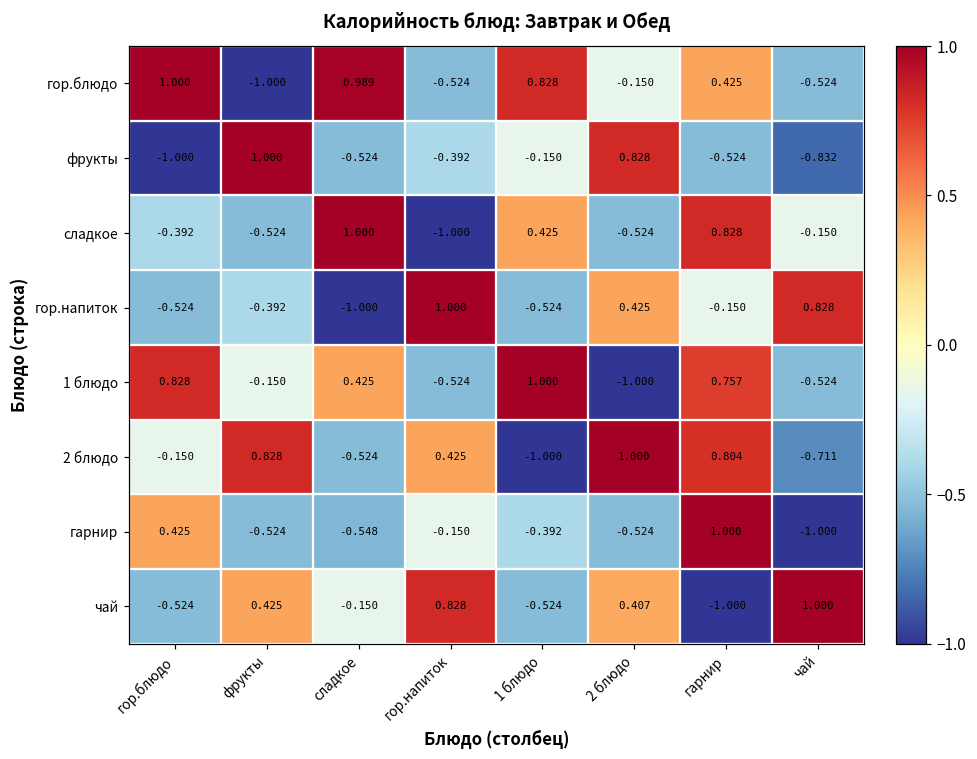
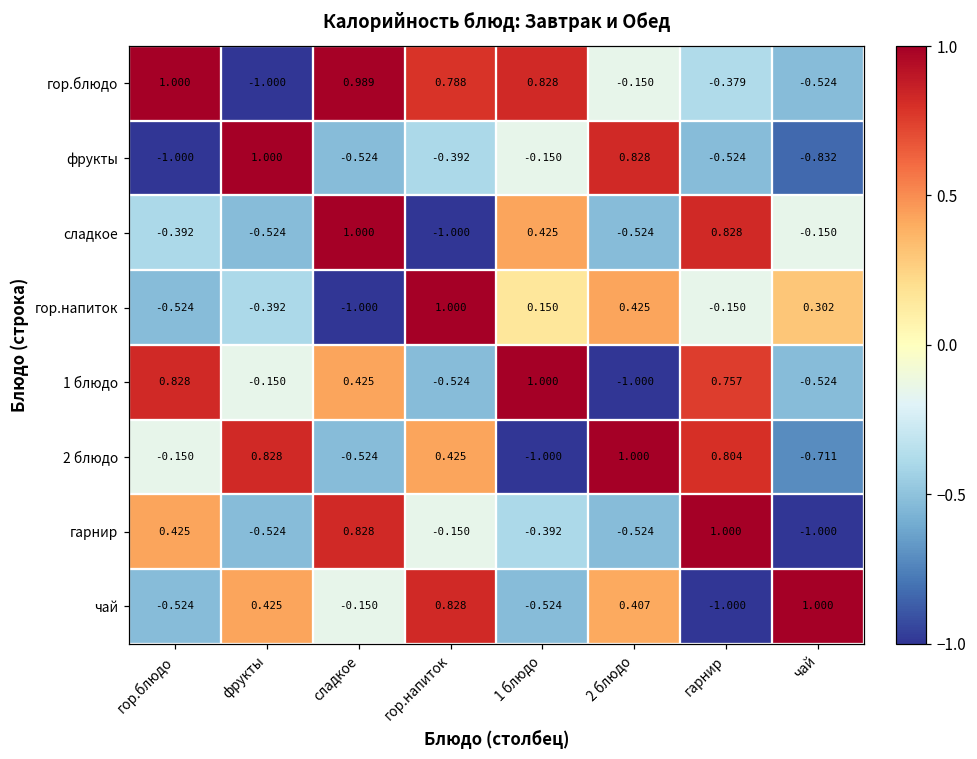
  {
    "гор.блюдо": {
      "гор.блюдо": 1.000,
      "фрукты": -1.000,
      "сладкое": 0.989,
-     "гор.напиток": -0.524,
+     "гор.напиток": 0.788,
      "1 блюдо": 0.828,
      "2 блюдо": -0.150,
-     "гарнир": 0.425,
+     "гарнир": -0.379,
      "чай": -0.524
    },
    "фрукты": {
      "гор.блюдо": -1.000,
      "фрукты": 1.000,
      "сладкое": -0.524,
      "гор.напиток": -0.392,
      "1 блюдо": -0.150,
      "2 блюдо": 0.828,
      "гарнир": -0.524,
      "чай": -0.832
    },
    "сладкое": {
      "гор.блюдо": -0.392,
      "фрукты": -0.524,
      "сладкое": 1.000,
      "гор.напиток": -1.000,
      "1 блюдо": 0.425,
      "2 блюдо": -0.524,
      "гарнир": 0.828,
      "чай": -0.150
    },
    "гор.напиток": {
      "гор.блюдо": -0.524,
      "фрукты": -0.392,
      "сладкое": -1.000,
      "гор.напиток": 1.000,
-     "1 блюдо": -0.524,
+     "1 блюдо": 0.150,
      "2 блюдо": 0.425,
      "гарнир": -0.150,
-     "чай": 0.828
+     "чай": 0.302
    },
    "1 блюдо": {
      "гор.блюдо": 0.828,
      "фрукты": -0.150,
      "сладкое": 0.425,
      "гор.напиток": -0.524,
      "1 блюдо": 1.000,
      "2 блюдо": -1.000,
      "гарнир": 0.757,
      "чай": -0.524
    },
    "2 блюдо": {
      "гор.блюдо": -0.150,
      "фрукты": 0.828,
      "сладкое": -0.524,
      "гор.напиток": 0.425,
      "1 блюдо": -1.000,
      "2 блюдо": 1.000,
      "гарнир": 0.804,
      "чай": -0.711
    },
    "гарнир": {
      "гор.блюдо": 0.425,
      "фрукты": -0.524,
-     "сладкое": -0.548,
+     "сладкое": 0.828,
      "гор.напиток": -0.150,
      "1 блюдо": -0.392,
      "2 блюдо": -0.524,
      "гарнир": 1.000,
      "чай": -1.000
    },
    "чай": {
      "гор.блюдо": -0.524,
      "фрукты": 0.425,
      "сладкое": -0.150,
      "гор.напиток": 0.828,
      "1 блюдо": -0.524,
      "2 блюдо": 0.407,
      "гарнир": -1.000,
      "чай": 1.000
    }
  }
